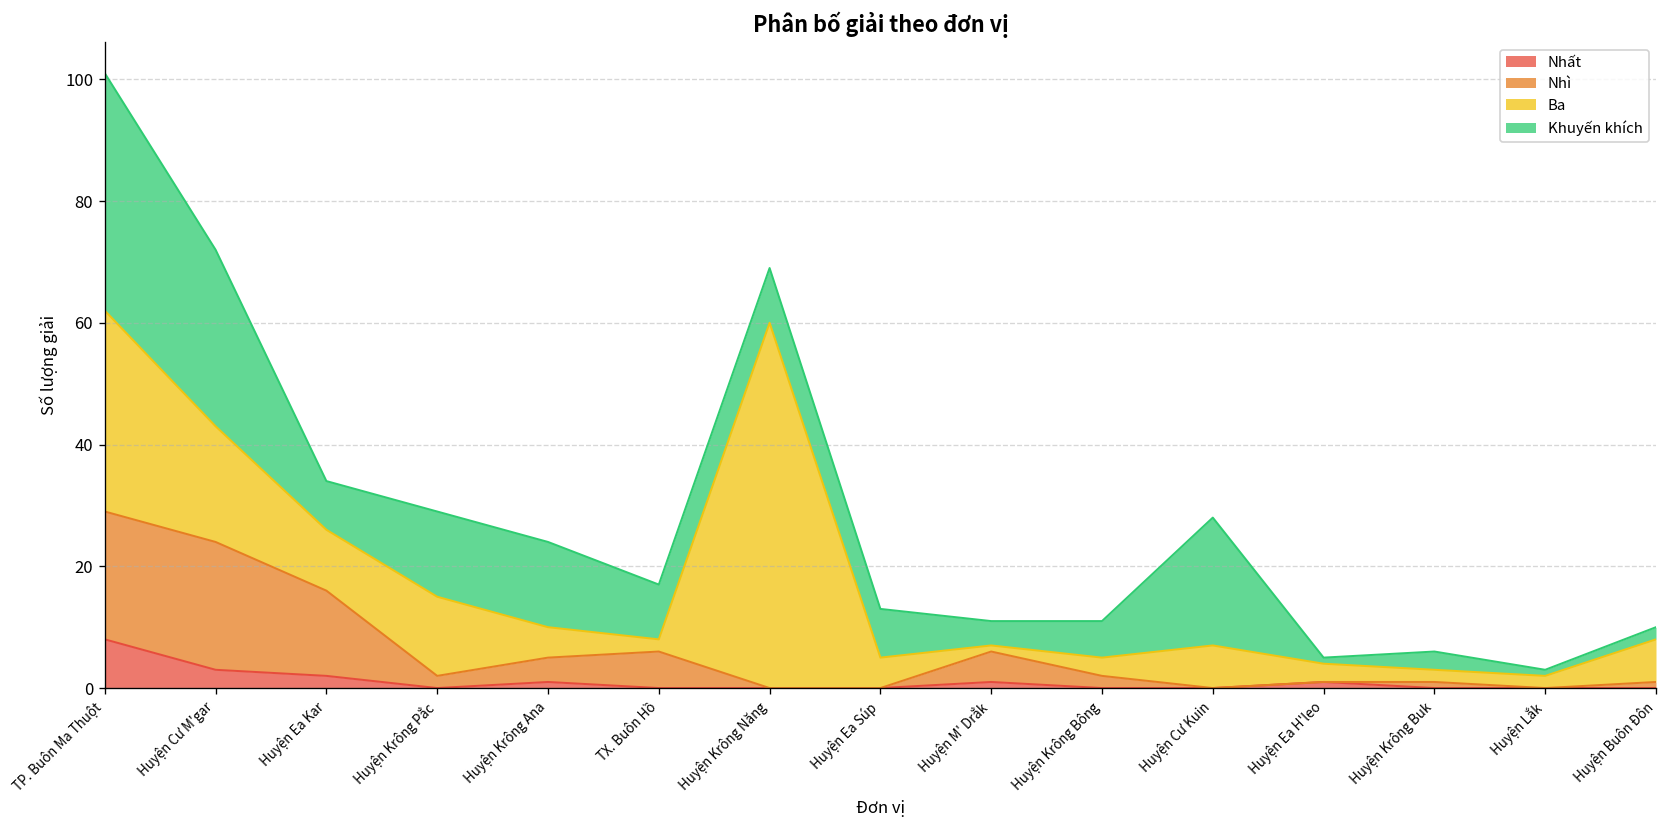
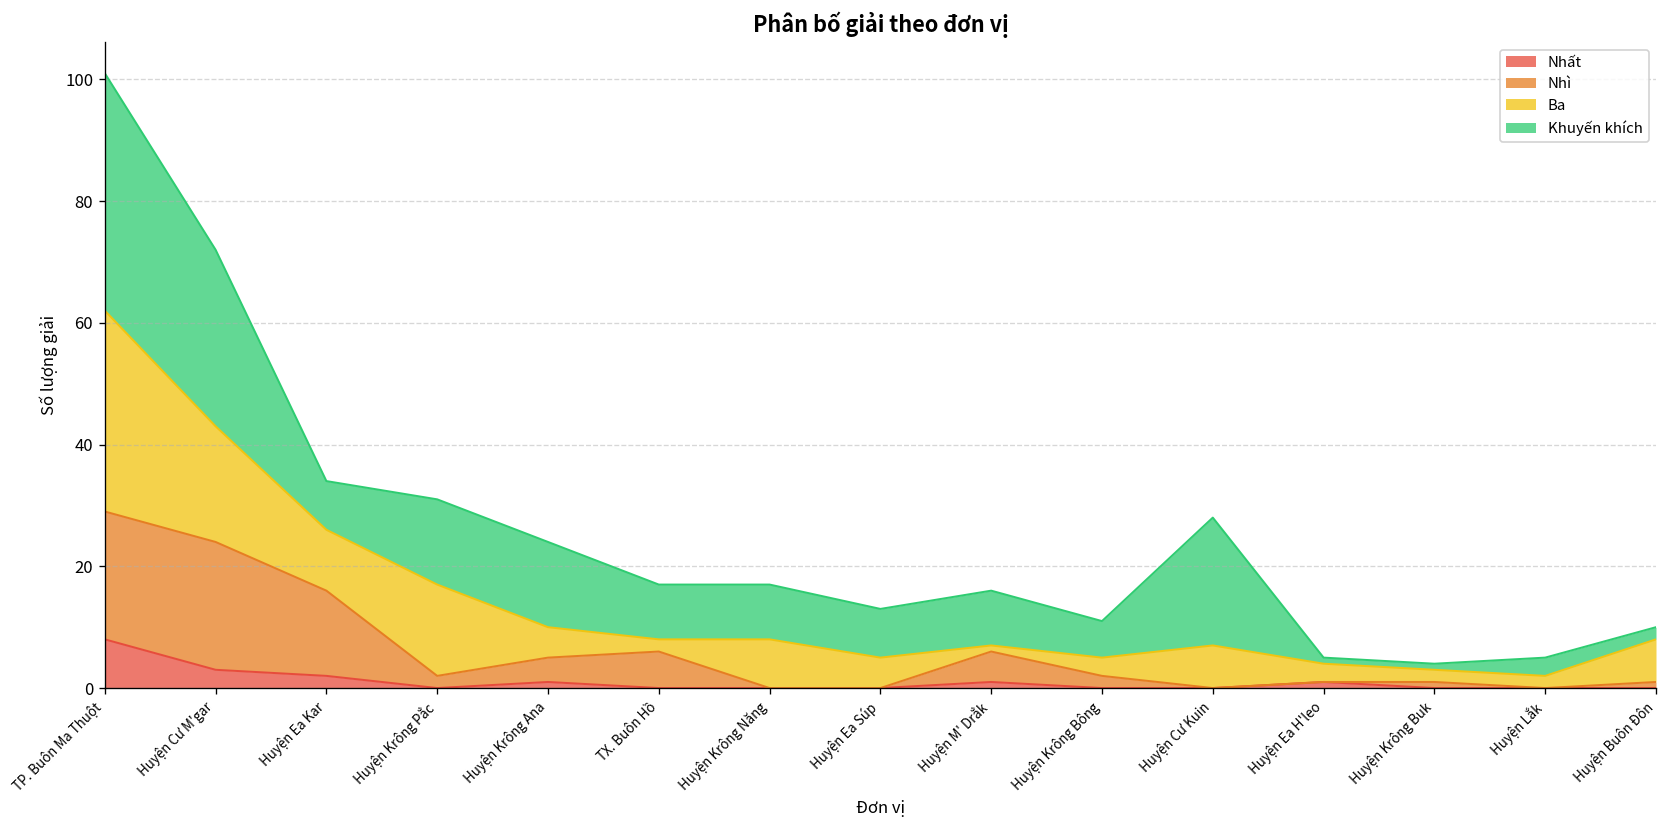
  {
    "Ba": {
      "TP. Buôn Ma Thuột": 33,
      "Huyện Cư M'gar": 19,
      "Huyện Ea Kar": 10,
-     "Huyện Krông Pắc": 13,
+     "Huyện Krông Pắc": 15,
      "Huyện Krông Ana": 5,
      "TX. Buôn Hồ": 2,
-     "Huyện Krông Năng": 60,
+     "Huyện Krông Năng": 8,
      "Huyện Ea Súp": 5,
      "Huyện M' Drắk": 1,
      "Huyện Krông Bông": 3,
      "Huyện Cư Kuin": 7,
      "Huyện Ea H'leo": 3,
      "Huyện Krông Buk": 2,
      "Huyện Lắk": 2,
      "Huyện Buôn Đôn": 7
    },
    "Khuyến khích": {
      "TP. Buôn Ma Thuột": 39,
      "Huyện Cư M'gar": 29,
      "Huyện Ea Kar": 8,
      "Huyện Krông Pắc": 14,
      "Huyện Krông Ana": 14,
      "TX. Buôn Hồ": 9,
      "Huyện Krông Năng": 9,
      "Huyện Ea Súp": 8,
-     "Huyện M' Drắk": 4,
+     "Huyện M' Drắk": 9,
      "Huyện Krông Bông": 6,
      "Huyện Cư Kuin": 21,
      "Huyện Ea H'leo": 1,
-     "Huyện Krông Buk": 3,
-     "Huyện Lắk": 1,
+     "Huyện Krông Buk": 1,
+     "Huyện Lắk": 3,
      "Huyện Buôn Đôn": 2
    }
  }
